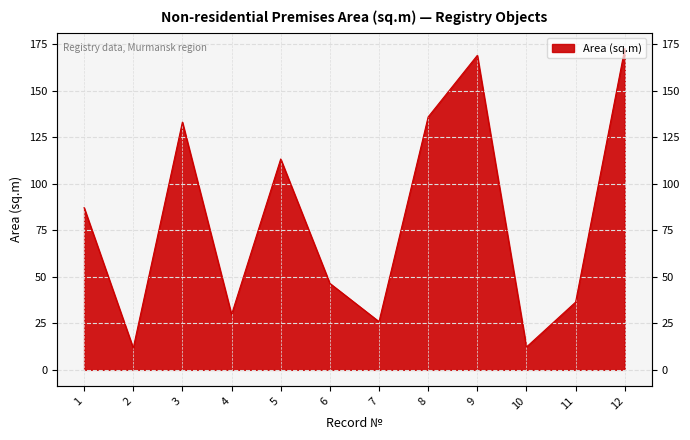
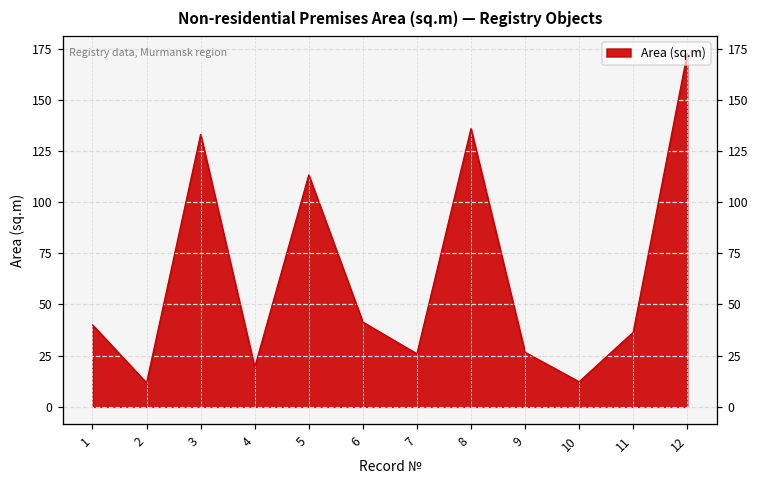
  {
-   "1": 87,
+   "1": 40,
    "2": 12,
    "3": 133,
-   "4": 30,
+   "4": 19,
    "5": 113,
-   "6": 46,
+   "6": 41,
    "7": 26,
    "8": 136,
-   "9": 169,
+   "9": 27,
    "10": 12,
    "11": 36
  }
